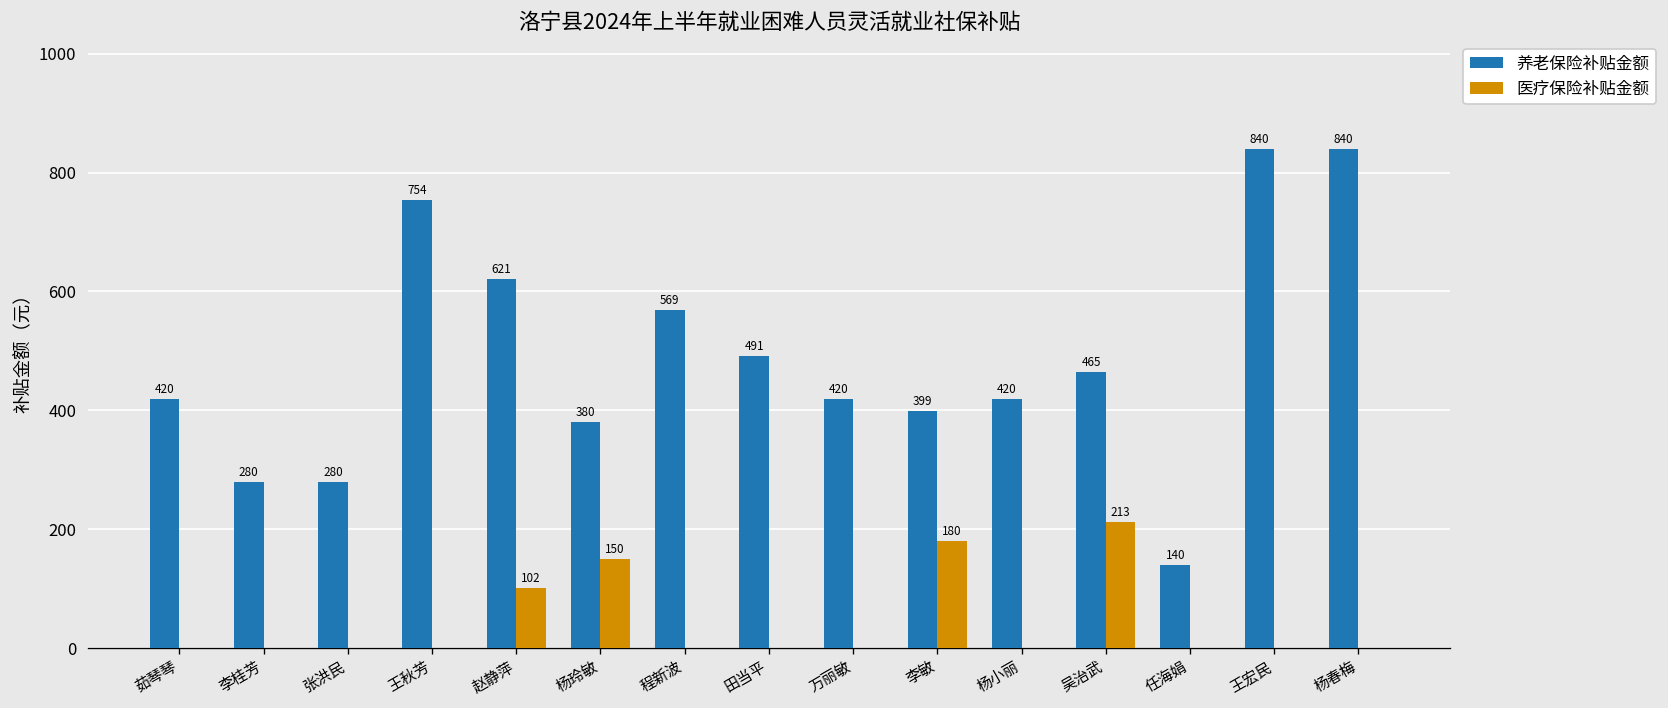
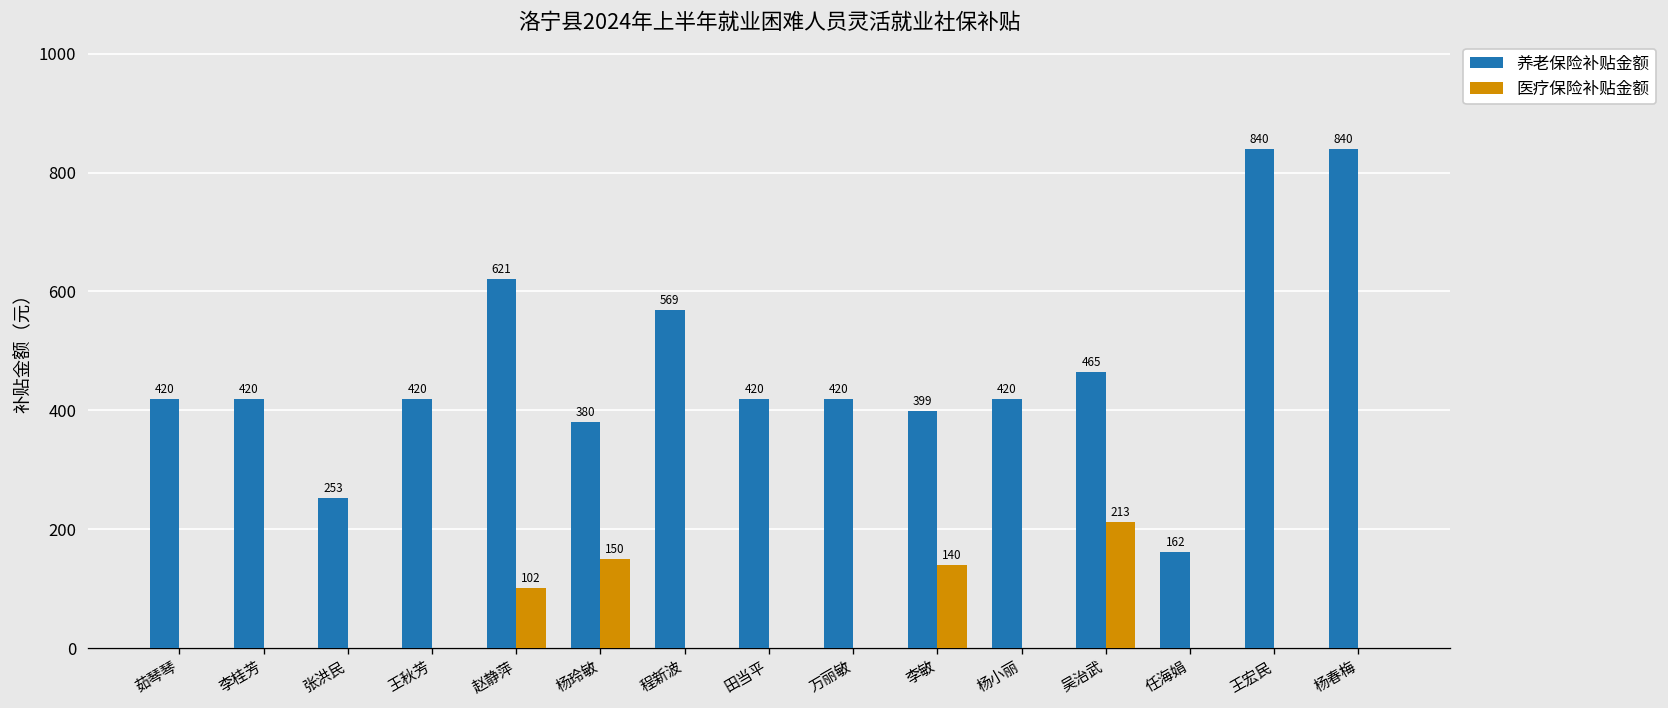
  {
    "养老保险补贴金额": {
      "茹琴琴": 420,
-     "李桂芳": 280,
-     "张洪民": 280,
-     "王秋芳": 754,
+     "李桂芳": 420,
+     "张洪民": 253,
+     "王秋芳": 420,
      "赵静萍": 621,
      "杨玲敏": 380,
      "程新波": 569,
-     "田当平": 491,
+     "田当平": 420,
      "万丽敏": 420,
      "李敏": 399,
      "杨小丽": 420,
      "吴治武": 465,
-     "任海娟": 140,
+     "任海娟": 162,
      "王宏民": 840,
      "杨春梅": 840
    },
    "医疗保险补贴金额": {
      "赵静萍": 102,
      "杨玲敏": 150,
-     "李敏": 180,
+     "李敏": 140,
      "吴治武": 213
    }
  }
